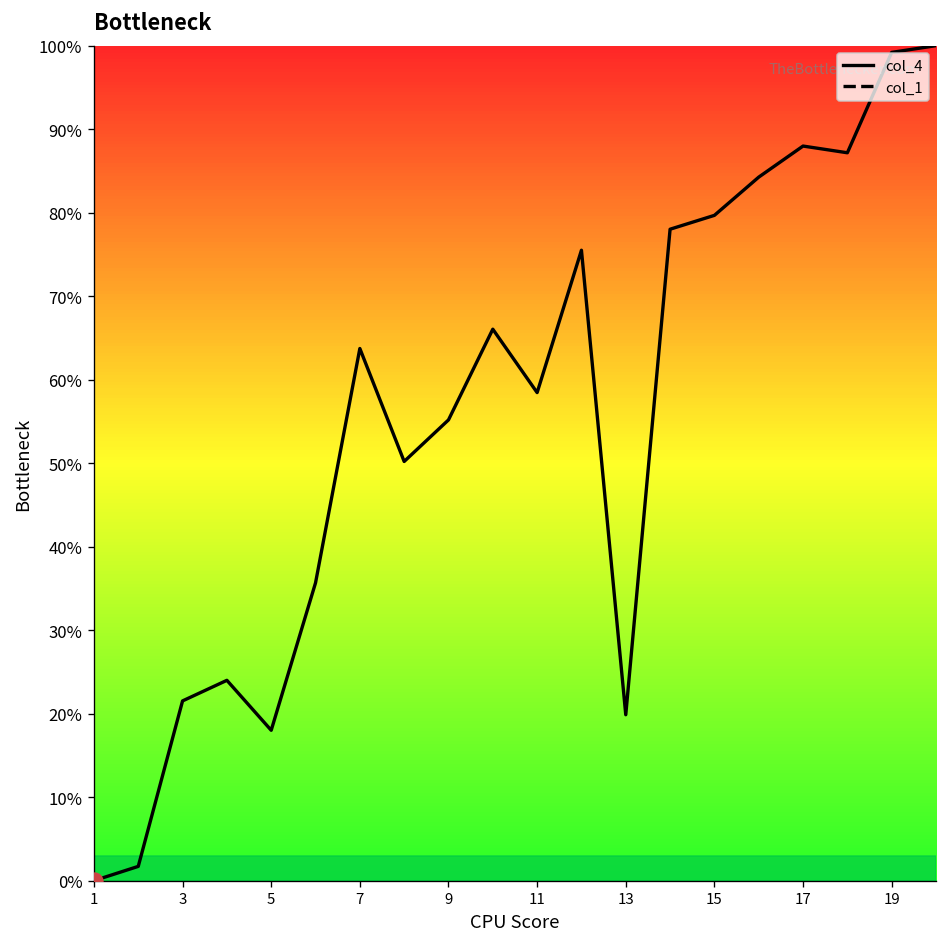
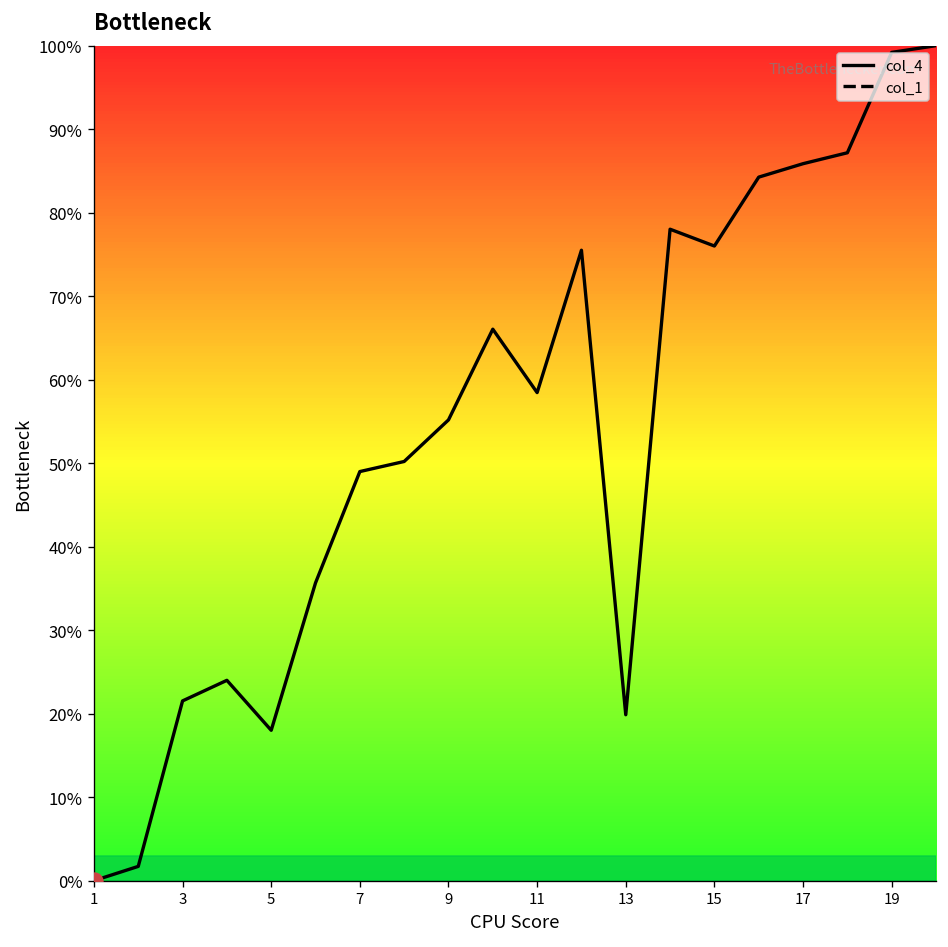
  {
    "col_4": {
      "3": "22%",
      "5": "18%",
-     "7": "64%",
+     "7": "49%",
      "9": "55%",
      "11": "58%",
      "13": "20%",
-     "15": "80%",
-     "17": "88%",
+     "15": "76%",
+     "17": "86%",
      "19": "99%"
    }
  }
